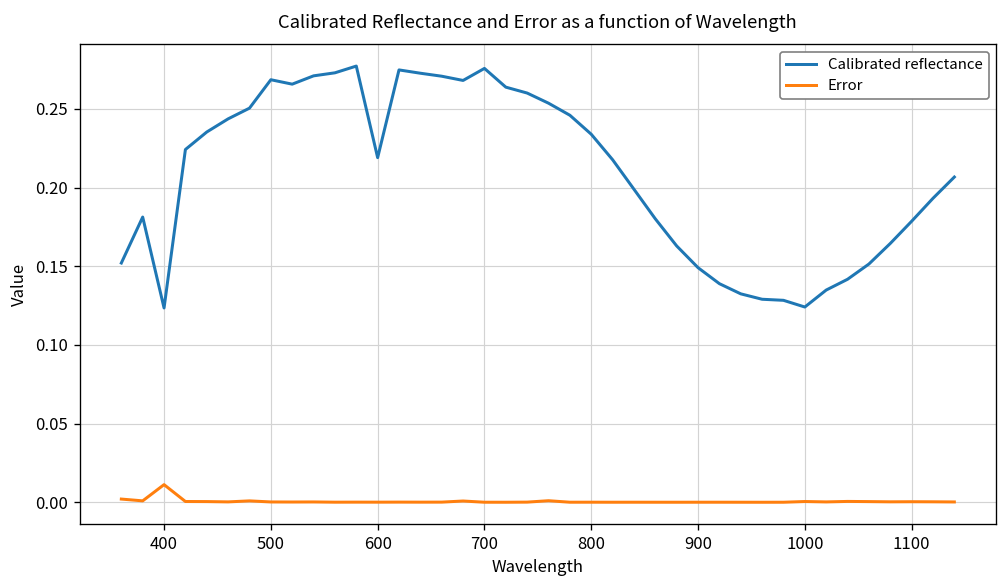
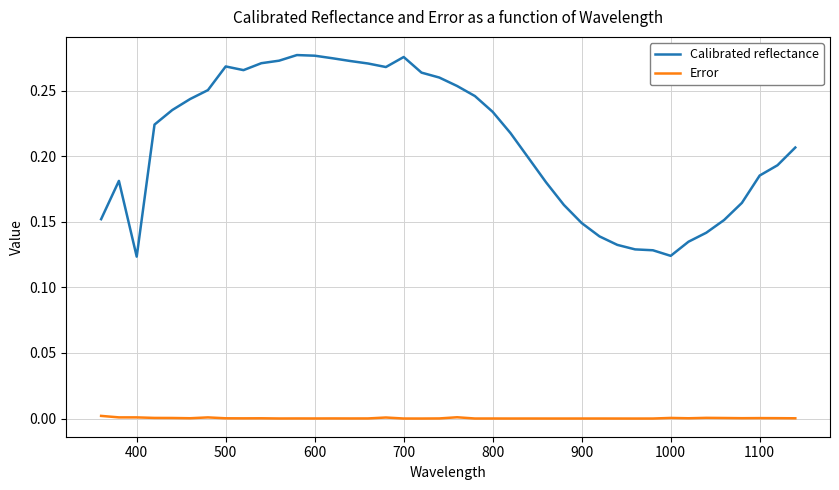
  {
    "Calibrated reflectance": {
      "400": 0.123,
      "500": 0.268,
-     "600": 0.219,
+     "600": 0.277,
      "700": 0.276,
      "800": 0.234,
      "900": 0.149,
      "1000": 0.124,
-     "1100": 0.179
+     "1100": 0.185
    },
    "Error": {
-     "400": 0.011,
+     "400": 0.001,
      "500": 0.000,
      "600": 0.000,
      "700": 0.000,
      "800": 0.000,
      "900": 0.000,
      "1000": 0.000,
      "1100": 0.000
    }
  }
